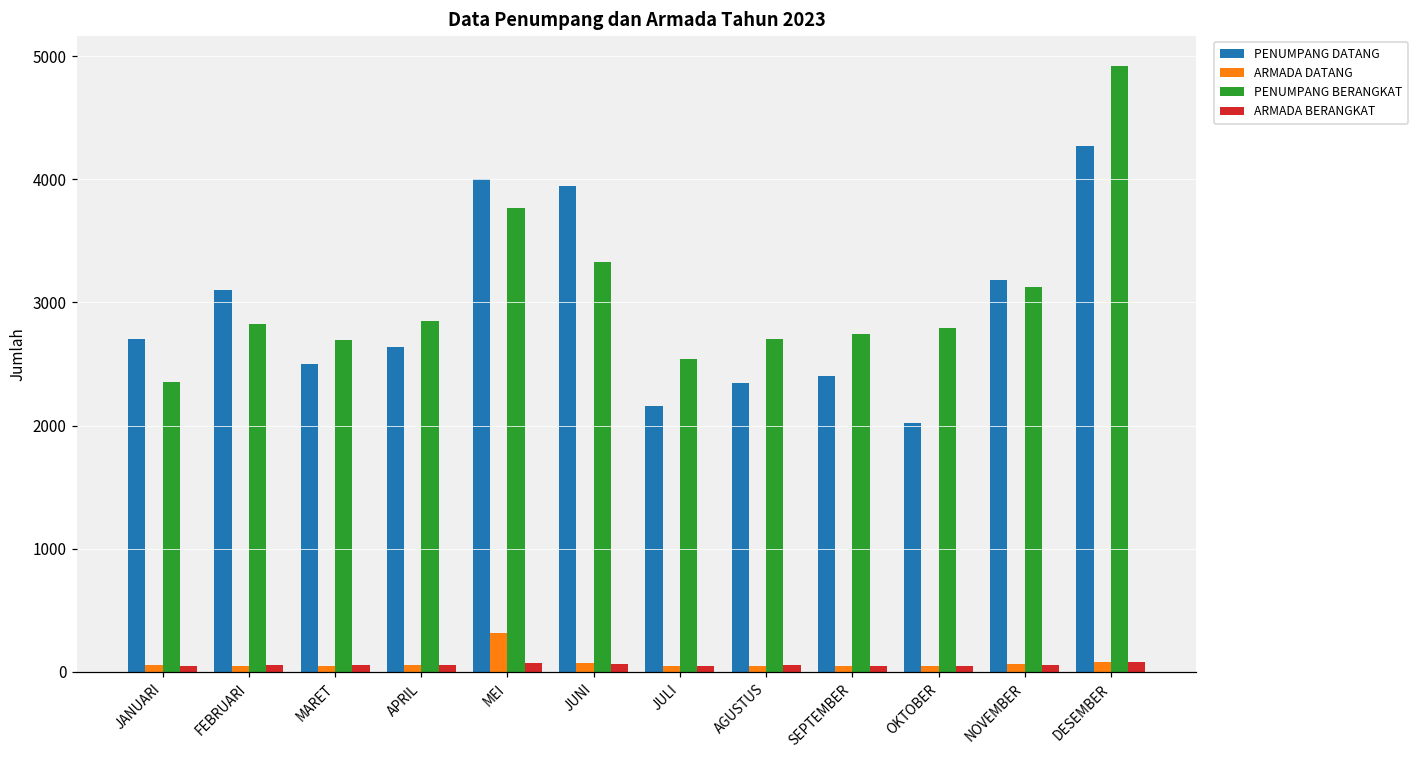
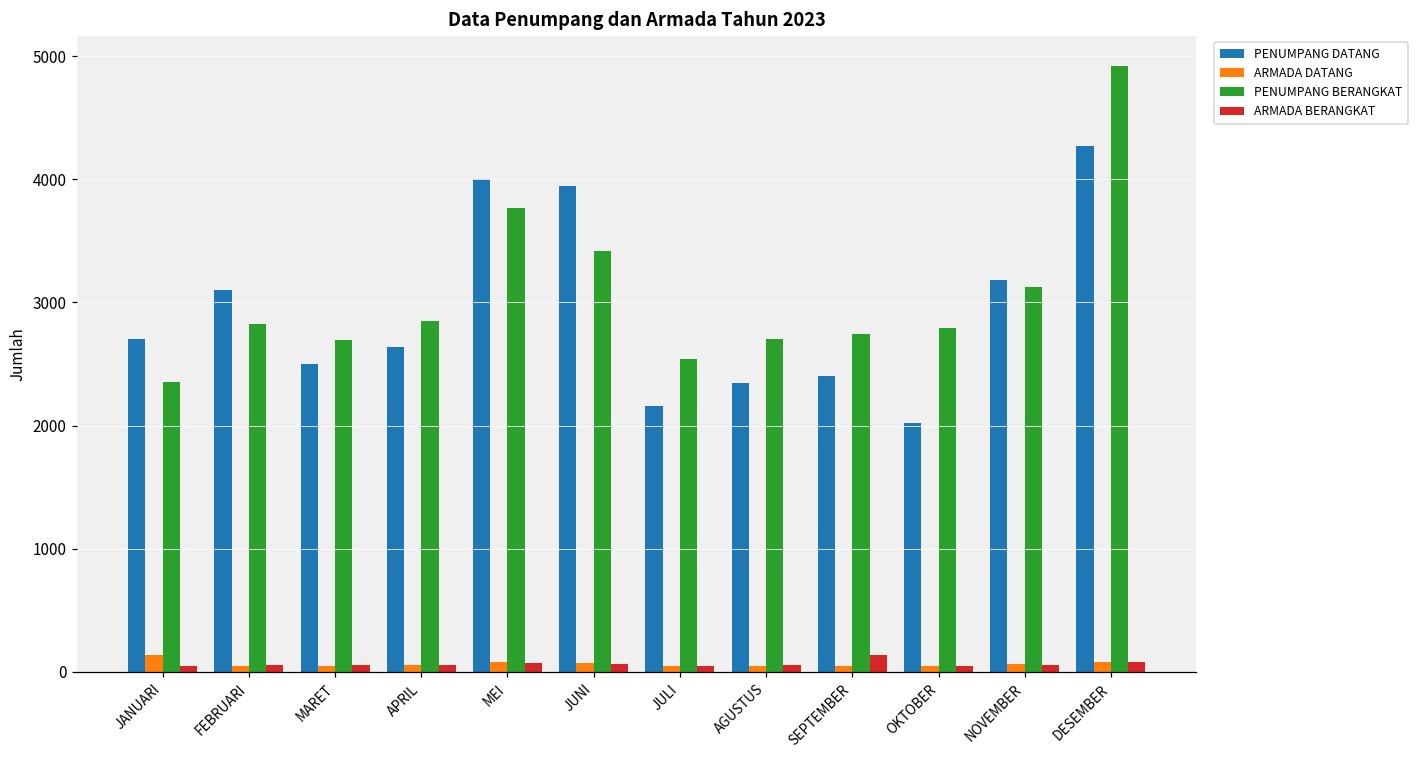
  {
    "PENUMPANG DATANG": {
      "JANUARI": 2700,
      "FEBRUARI": 3100,
      "MARET": 2500,
      "APRIL": 2640,
      "MEI": 4000,
      "JUNI": 3940,
      "JULI": 2160,
      "AGUSTUS": 2350,
      "SEPTEMBER": 2400,
      "OKTOBER": 2020,
      "NOVEMBER": 3180,
      "DESEMBER": 4270
    },
    "ARMADA DATANG": {
-     "JANUARI": 50,
+     "JANUARI": 140,
      "FEBRUARI": 50,
      "MARET": 50,
      "APRIL": 60,
-     "MEI": 320,
+     "MEI": 80,
      "JUNI": 70,
      "JULI": 50,
      "AGUSTUS": 50,
      "SEPTEMBER": 50,
      "OKTOBER": 40,
      "NOVEMBER": 60,
      "DESEMBER": 80
    },
    "PENUMPANG BERANGKAT": {
      "JANUARI": 2350,
      "FEBRUARI": 2830,
      "MARET": 2700,
      "APRIL": 2850,
      "MEI": 3760,
-     "JUNI": 3320,
+     "JUNI": 3420,
      "JULI": 2540,
      "AGUSTUS": 2700,
      "SEPTEMBER": 2740,
      "OKTOBER": 2790,
      "NOVEMBER": 3130,
      "DESEMBER": 4920
    },
    "ARMADA BERANGKAT": {
      "JANUARI": 50,
      "FEBRUARI": 50,
      "MARET": 60,
      "APRIL": 60,
      "MEI": 70,
      "JUNI": 60,
      "JULI": 50,
      "AGUSTUS": 50,
-     "SEPTEMBER": 50,
+     "SEPTEMBER": 140,
      "OKTOBER": 50,
      "NOVEMBER": 50,
      "DESEMBER": 80
    }
  }
